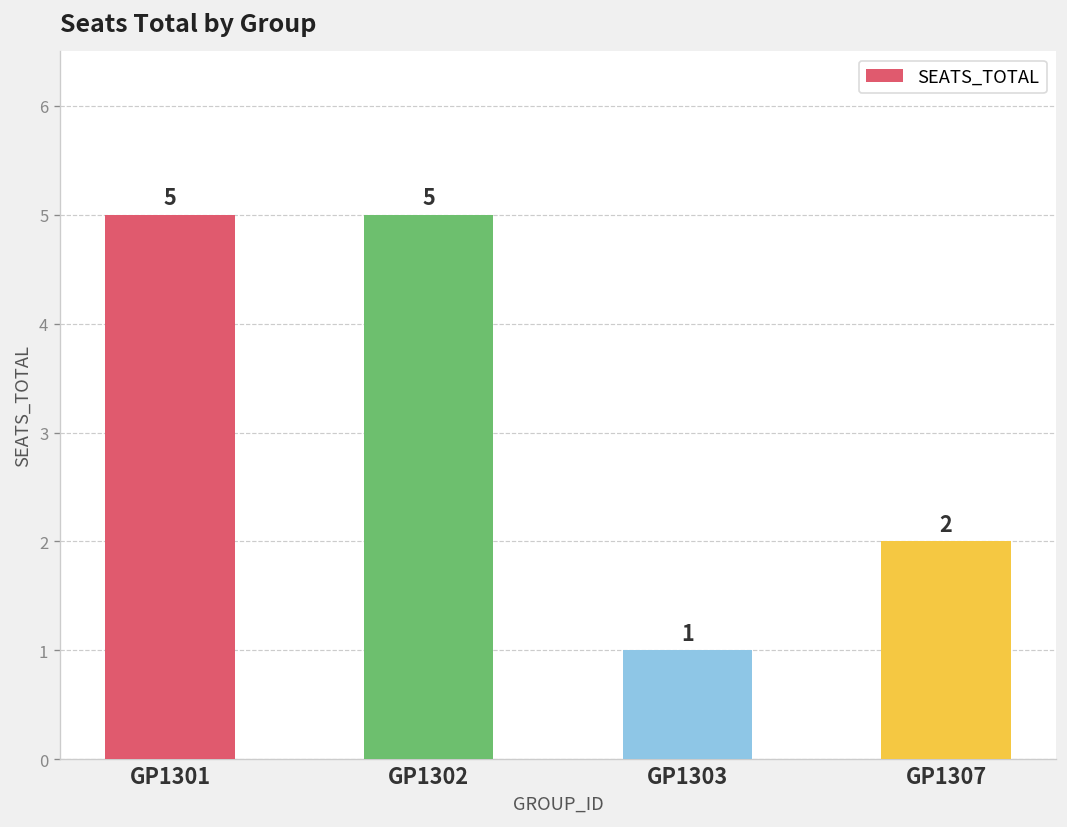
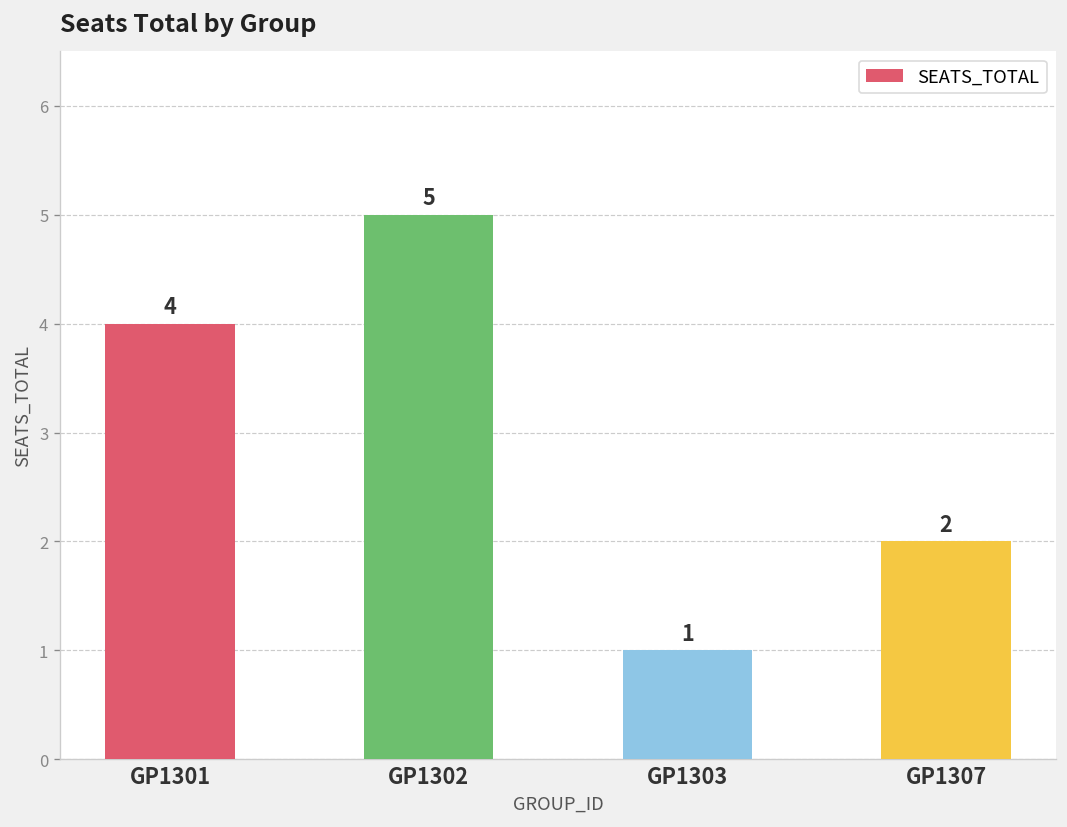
  {
-   "GP1301": 5,
+   "GP1301": 4,
    "GP1302": 5,
    "GP1303": 1,
    "GP1307": 2
  }
